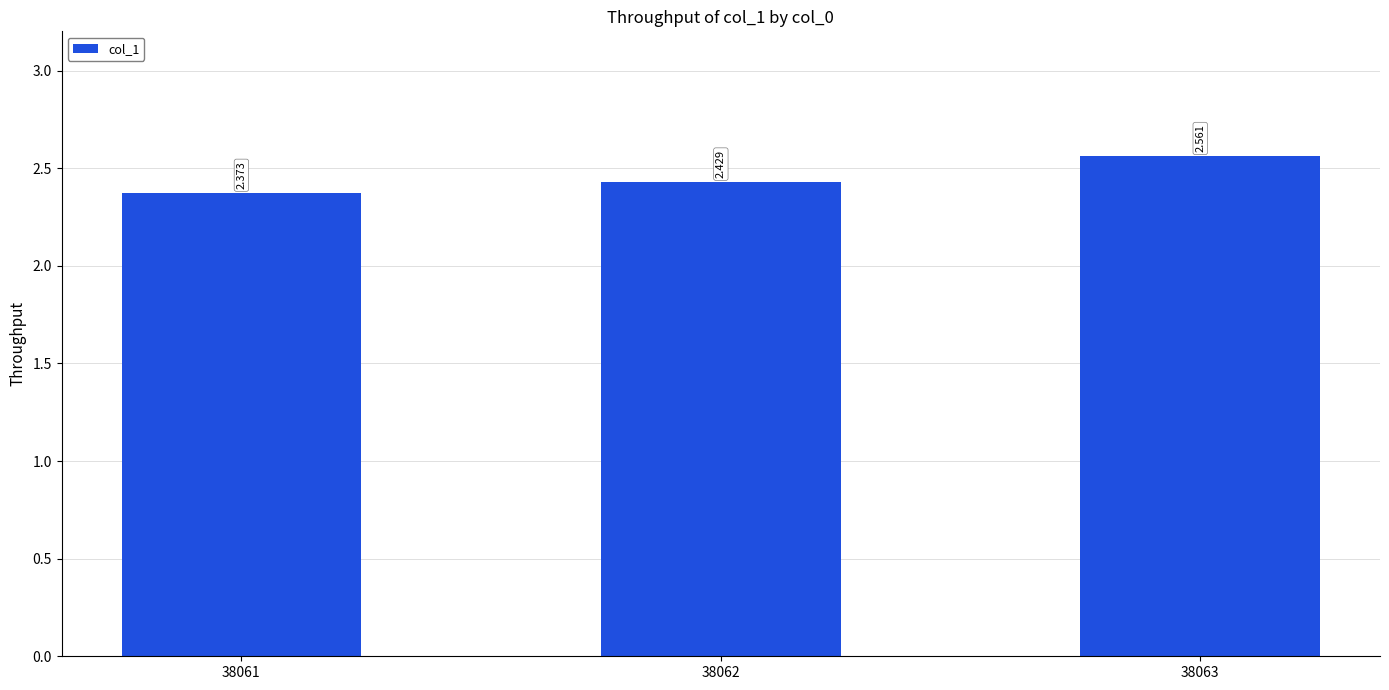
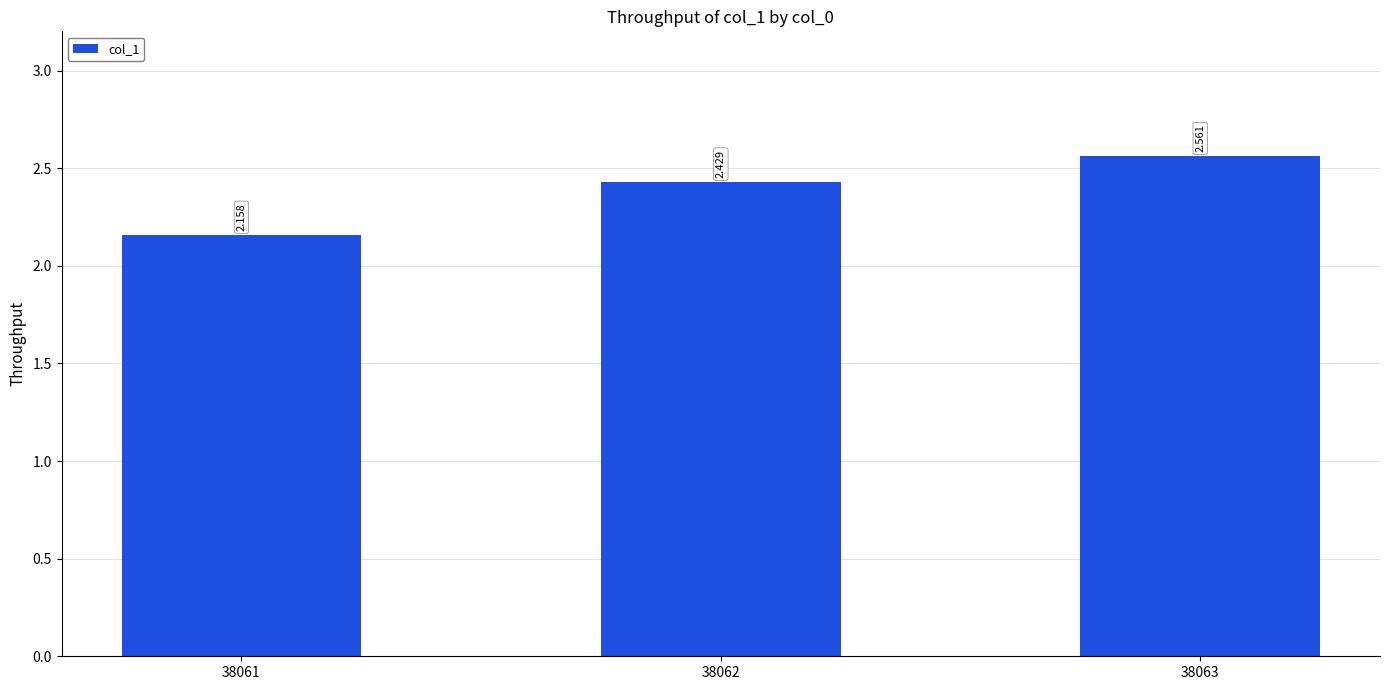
  {
-   "38061": 2.373
+   "38061": 2.158
  }
